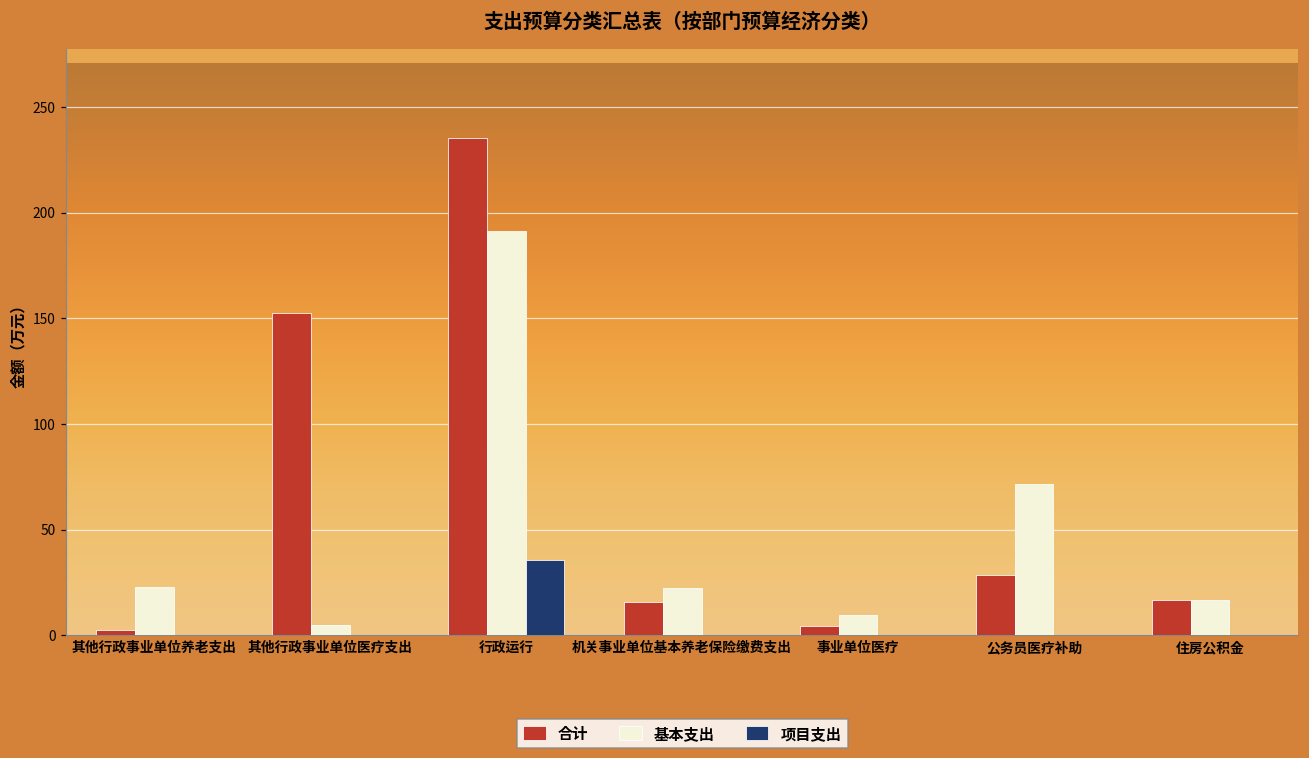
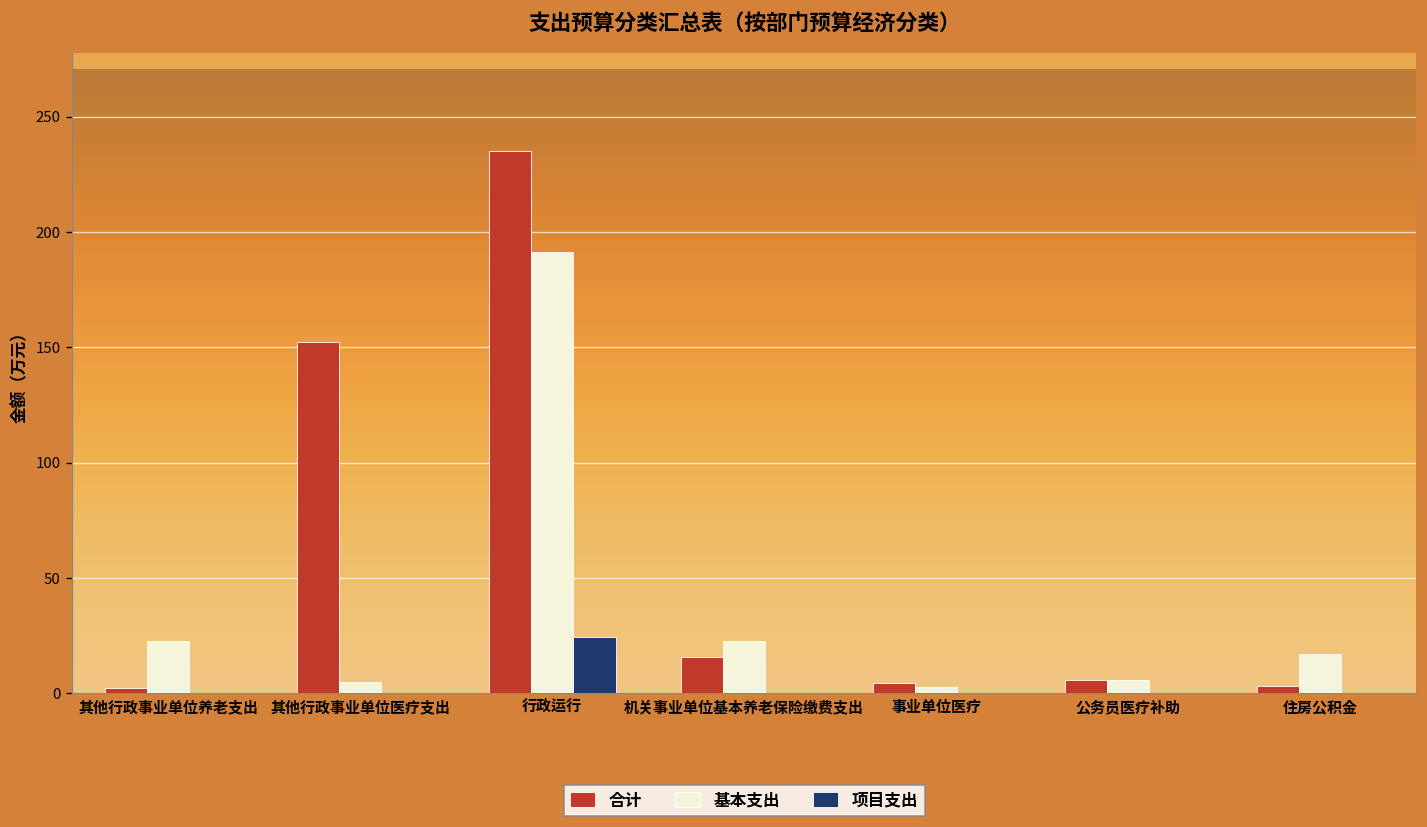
  {
    "合计": {
      "其他行政事业单位养老支出": 2,
      "其他行政事业单位医疗支出": 152,
      "行政运行": 235,
      "机关事业单位基本养老保险缴费支出": 16,
      "事业单位医疗": 4,
-     "公务员医疗补助": 29,
-     "住房公积金": 17
+     "公务员医疗补助": 6,
+     "住房公积金": 3
    },
    "基本支出": {
      "其他行政事业单位养老支出": 23,
      "其他行政事业单位医疗支出": 5,
      "行政运行": 191,
      "机关事业单位基本养老保险缴费支出": 23,
-     "事业单位医疗": 9,
-     "公务员医疗补助": 71,
+     "事业单位医疗": 3,
+     "公务员医疗补助": 6,
      "住房公积金": 17
    },
    "项目支出": {
      "其他行政事业单位养老支出": 0,
      "其他行政事业单位医疗支出": 0,
-     "行政运行": 36,
+     "行政运行": 25,
      "机关事业单位基本养老保险缴费支出": 0,
      "事业单位医疗": 0,
      "公务员医疗补助": 0,
      "住房公积金": 0
    }
  }
